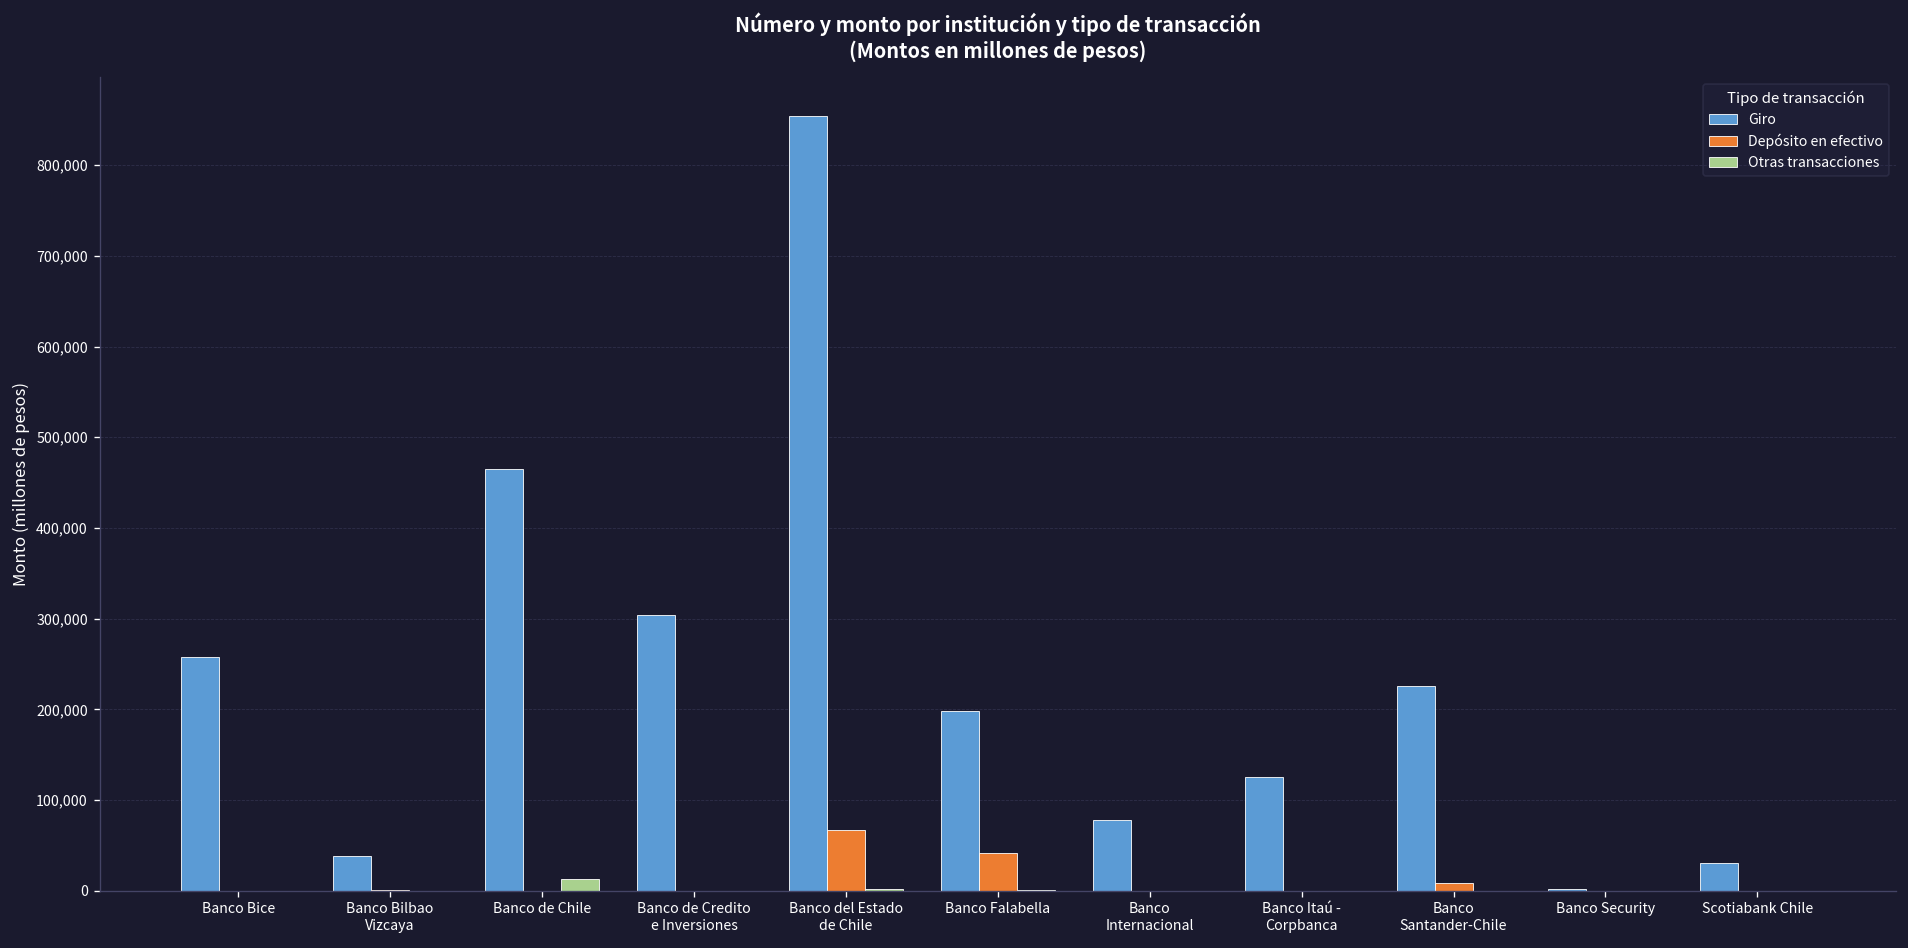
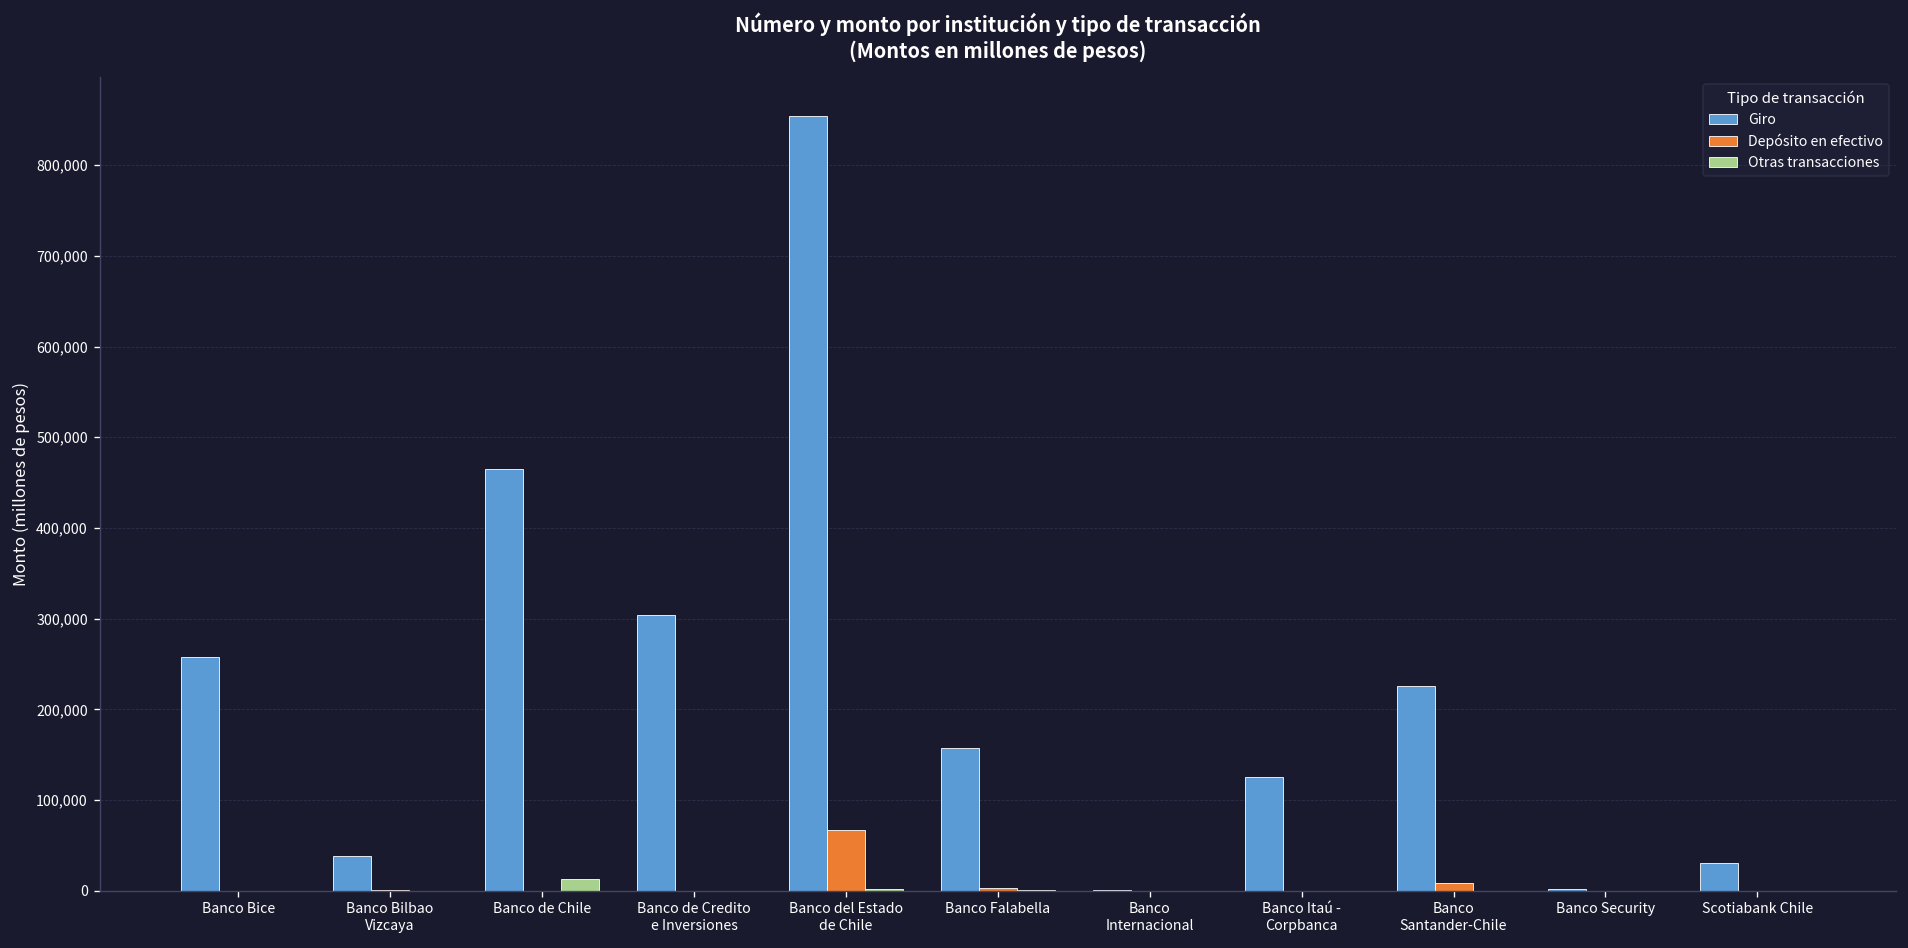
  {
    "Giro": {
      "Banco Bice": "260,000",
      "Banco Bilbao Vizcaya": "40,000",
      "Banco de Chile": "460,000",
      "Banco de Credito e Inversiones": "300,000",
      "Banco del Estado de Chile": "850,000",
-     "Banco Falabella": "200,000",
-     "Banco Internacional": "80,000",
+     "Banco Falabella": "160,000",
+     "Banco Internacional": "0",
      "Banco Itaú - Corpbanca": "130,000",
      "Banco Santander-Chile": "230,000",
      "Scotiabank Chile": "30,000"
    },
    "Depósito en efectivo": {
      "Banco Bice": "0",
      "Banco de Chile": "0",
      "Banco de Credito e Inversiones": "0",
      "Banco del Estado de Chile": "70,000",
-     "Banco Falabella": "40,000",
+     "Banco Falabella": "0",
      "Banco Internacional": "0",
      "Banco Itaú - Corpbanca": "0",
      "Banco Santander-Chile": "10,000",
      "Banco Security": "0",
      "Scotiabank Chile": "0"
    },
    "Otras transacciones": {
      "Banco de Chile": "10,000",
      "Banco Internacional": "0"
    }
  }
